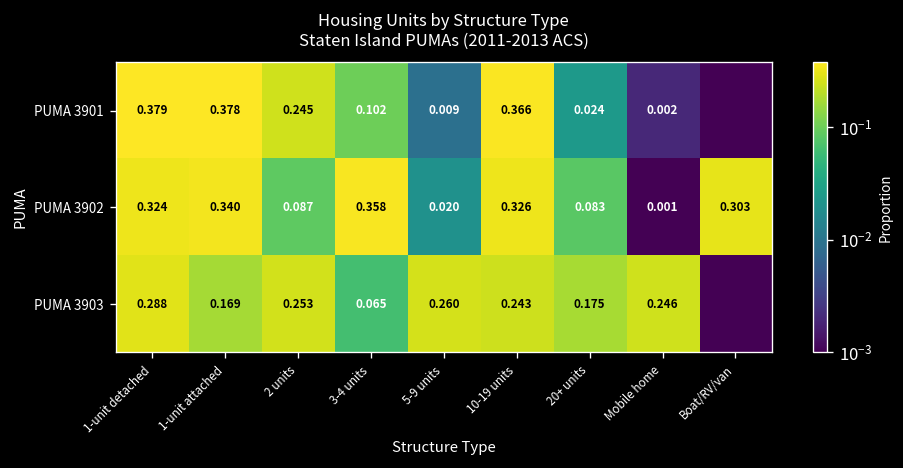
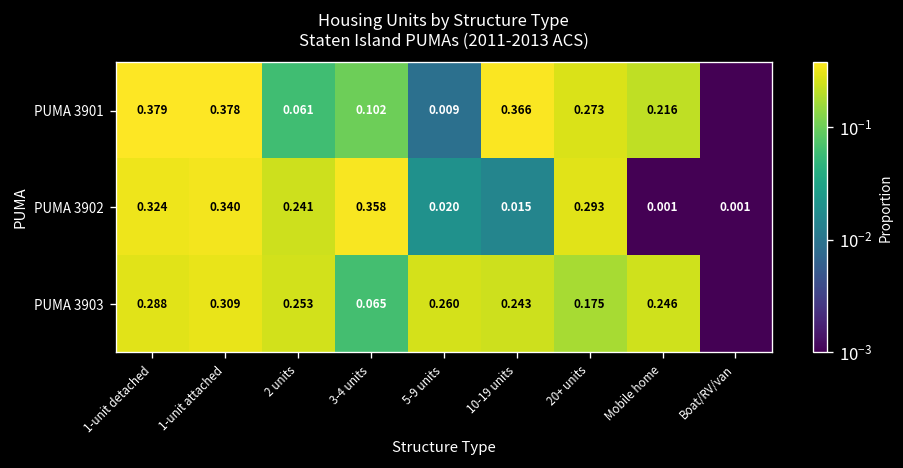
  {
    "PUMA 3901": {
      "1-unit detached": 0.379,
      "1-unit attached": 0.378,
-     "2 units": 0.245,
+     "2 units": 0.061,
      "3-4 units": 0.102,
      "5-9 units": 0.009,
      "10-19 units": 0.366,
-     "20+ units": 0.024,
-     "Mobile home": 0.002
+     "20+ units": 0.273,
+     "Mobile home": 0.216
    },
    "PUMA 3902": {
      "1-unit detached": 0.324,
      "1-unit attached": 0.340,
-     "2 units": 0.087,
+     "2 units": 0.241,
      "3-4 units": 0.358,
      "5-9 units": 0.020,
-     "10-19 units": 0.326,
-     "20+ units": 0.083,
+     "10-19 units": 0.015,
+     "20+ units": 0.293,
      "Mobile home": 0.001,
-     "Boat/RV/van": 0.303
+     "Boat/RV/van": 0.001
    },
    "PUMA 3903": {
      "1-unit detached": 0.288,
-     "1-unit attached": 0.169,
+     "1-unit attached": 0.309,
      "2 units": 0.253,
      "3-4 units": 0.065,
      "5-9 units": 0.260,
      "10-19 units": 0.243,
      "20+ units": 0.175,
      "Mobile home": 0.246
    }
  }
